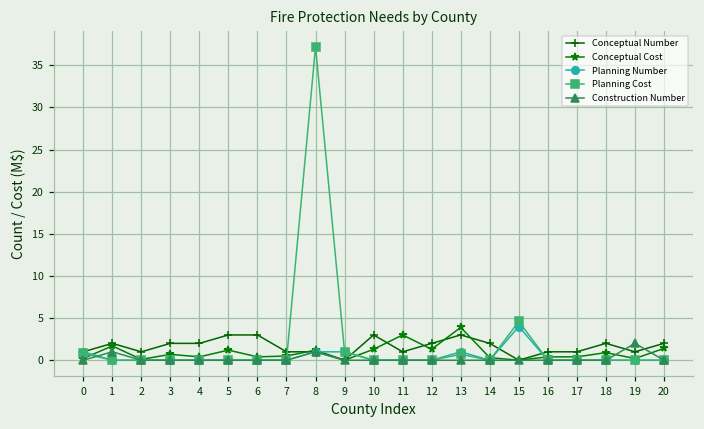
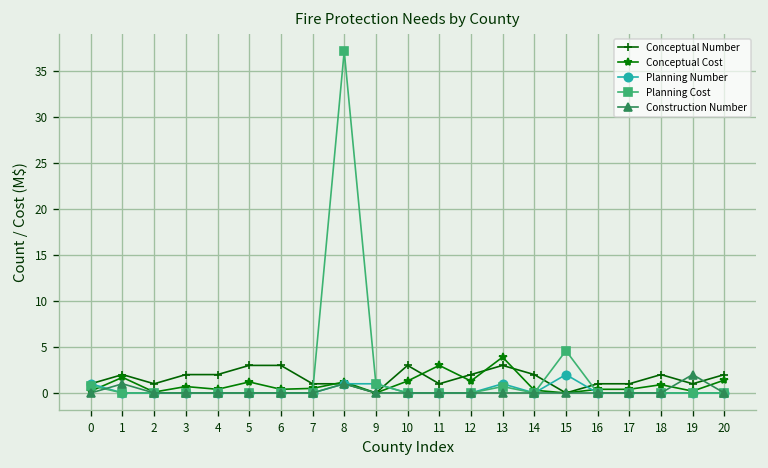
  {
    "Planning Number": {
-     "15": 4
+     "15": 2
    }
  }
